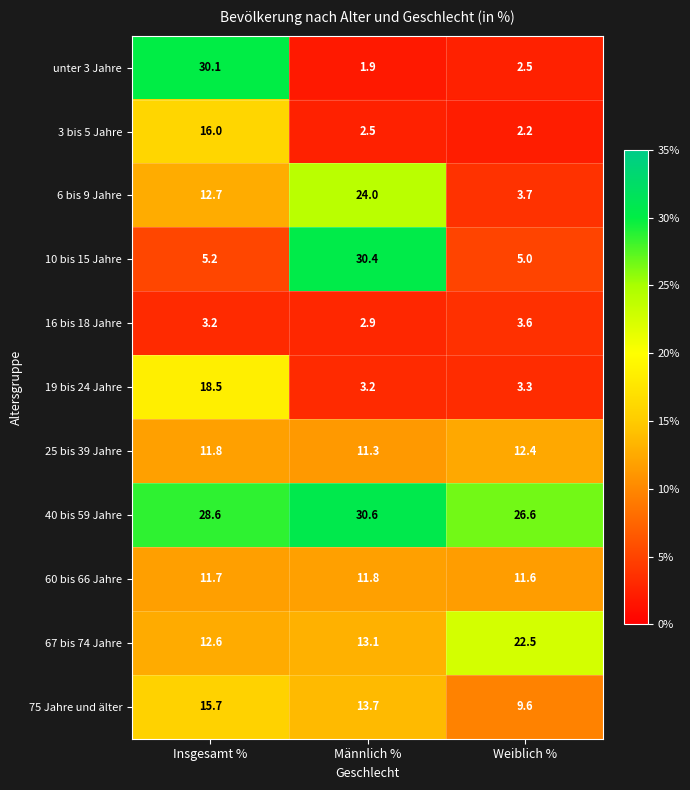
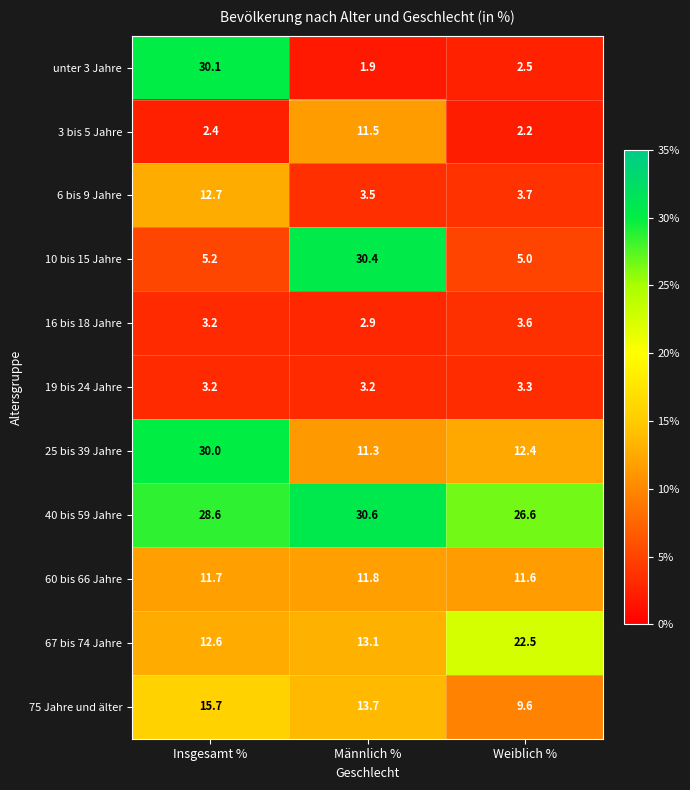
  {
    "unter 3 Jahre": {
      "Insgesamt %": 30.1,
      "Männlich %": 1.9,
      "Weiblich %": 2.5
    },
    "3 bis 5 Jahre": {
-     "Insgesamt %": 16.0,
-     "Männlich %": 2.5,
+     "Insgesamt %": 2.4,
+     "Männlich %": 11.5,
      "Weiblich %": 2.2
    },
    "6 bis 9 Jahre": {
      "Insgesamt %": 12.7,
-     "Männlich %": 24.0,
+     "Männlich %": 3.5,
      "Weiblich %": 3.7
    },
    "10 bis 15 Jahre": {
      "Insgesamt %": 5.2,
      "Männlich %": 30.4,
      "Weiblich %": 5.0
    },
    "16 bis 18 Jahre": {
      "Insgesamt %": 3.2,
      "Männlich %": 2.9,
      "Weiblich %": 3.6
    },
    "19 bis 24 Jahre": {
-     "Insgesamt %": 18.5,
+     "Insgesamt %": 3.2,
      "Männlich %": 3.2,
      "Weiblich %": 3.3
    },
    "25 bis 39 Jahre": {
-     "Insgesamt %": 11.8,
+     "Insgesamt %": 30.0,
      "Männlich %": 11.3,
      "Weiblich %": 12.4
    },
    "40 bis 59 Jahre": {
      "Insgesamt %": 28.6,
      "Männlich %": 30.6,
      "Weiblich %": 26.6
    },
    "60 bis 66 Jahre": {
      "Insgesamt %": 11.7,
      "Männlich %": 11.8,
      "Weiblich %": 11.6
    },
    "67 bis 74 Jahre": {
      "Insgesamt %": 12.6,
      "Männlich %": 13.1,
      "Weiblich %": 22.5
    },
    "75 Jahre und älter": {
      "Insgesamt %": 15.7,
      "Männlich %": 13.7,
      "Weiblich %": 9.6
    }
  }
